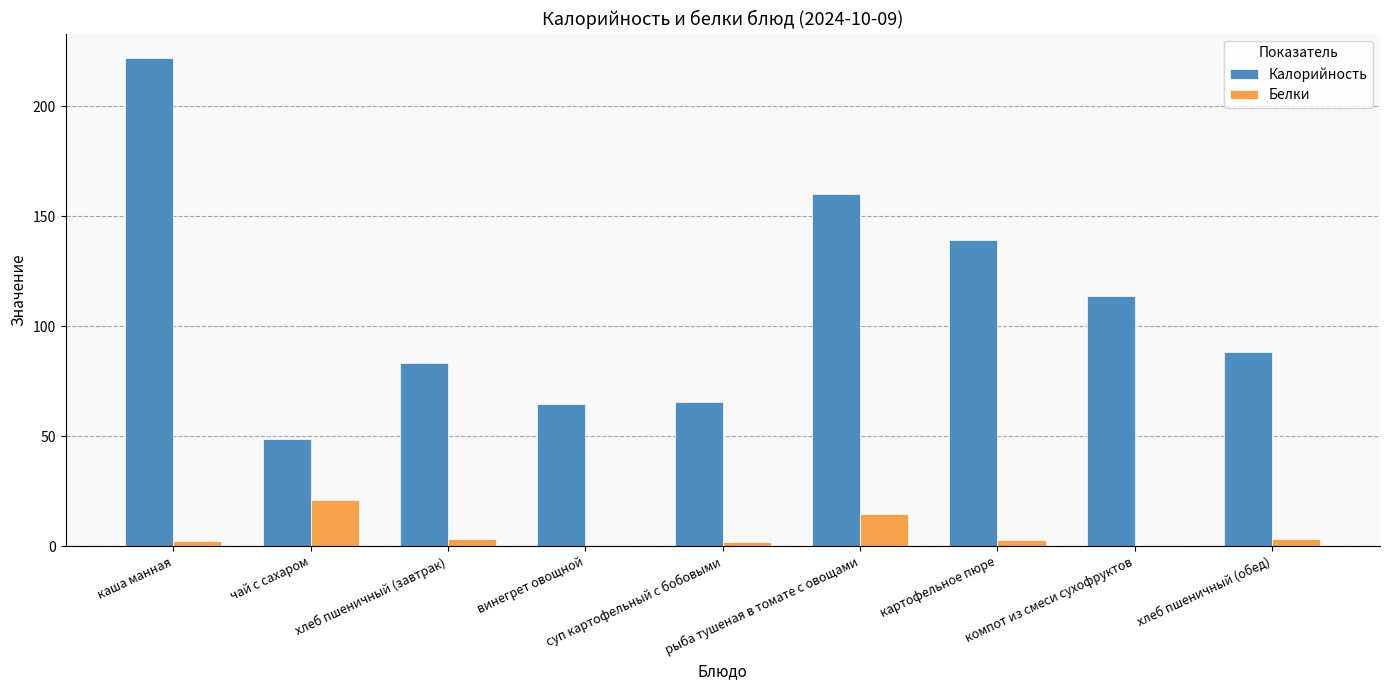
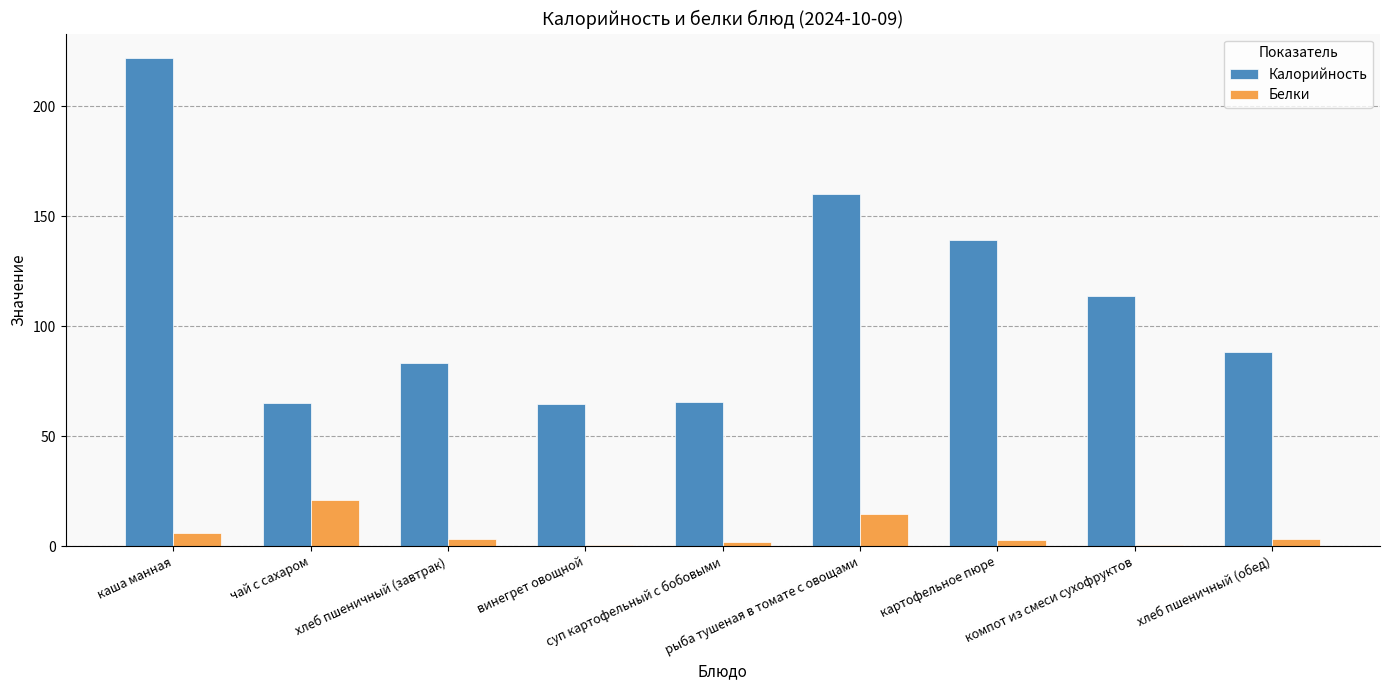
  {
    "Калорийность": {
      "каша манная": 222,
-     "чай с сахаром": 49,
+     "чай с сахаром": 65,
      "хлеб пшеничный (завтрак)": 83,
      "винегрет овощной": 65,
      "суп картофельный с бобовыми": 66,
      "рыба тушеная в томате с овощами": 160,
      "картофельное пюре": 139,
      "компот из смеси сухофруктов": 114,
      "хлеб пшеничный (обед)": 88
    },
    "Белки": {
-     "каша манная": 2,
+     "каша манная": 6,
      "чай с сахаром": 21,
      "хлеб пшеничный (завтрак)": 3,
      "суп картофельный с бобовыми": 2,
      "рыба тушеная в томате с овощами": 15,
      "картофельное пюре": 3,
      "хлеб пшеничный (обед)": 3
    }
  }
